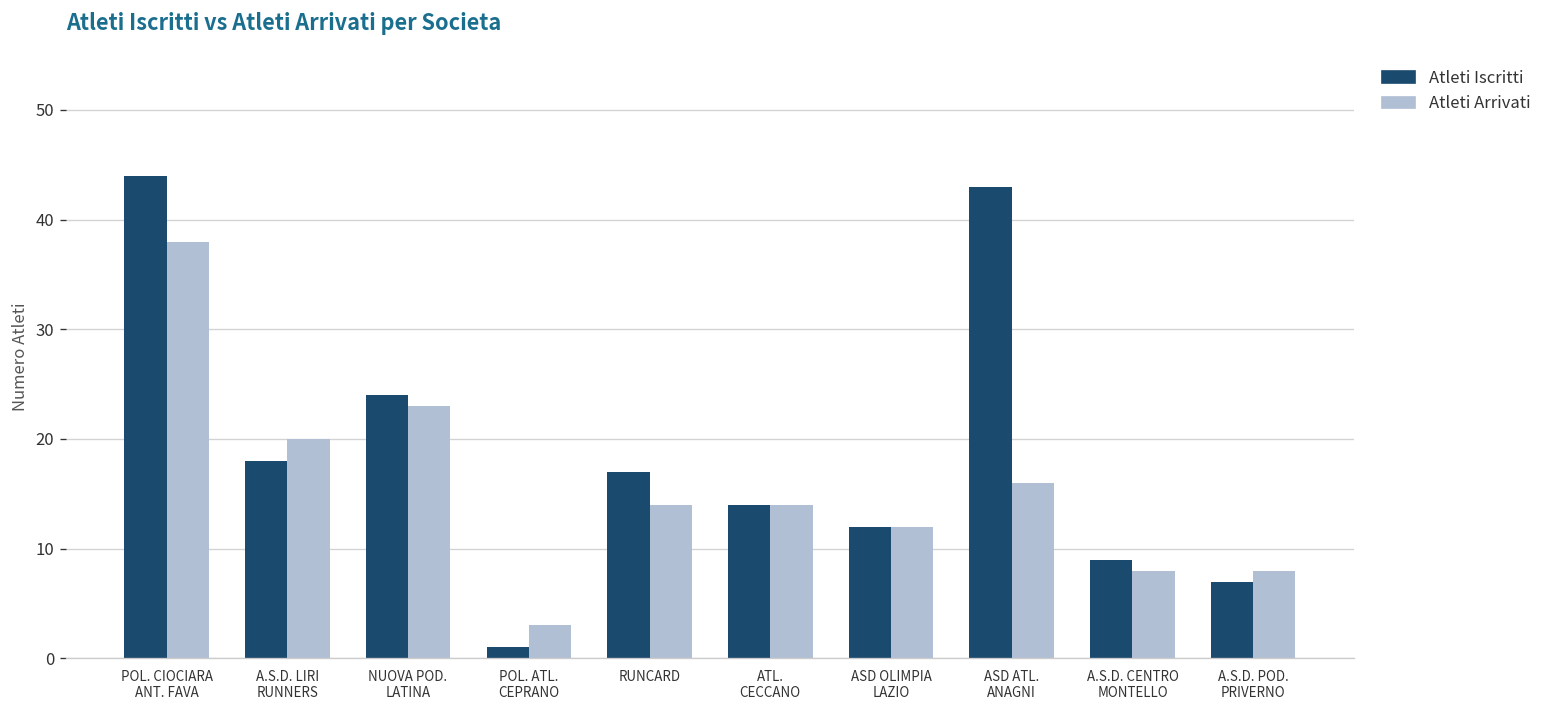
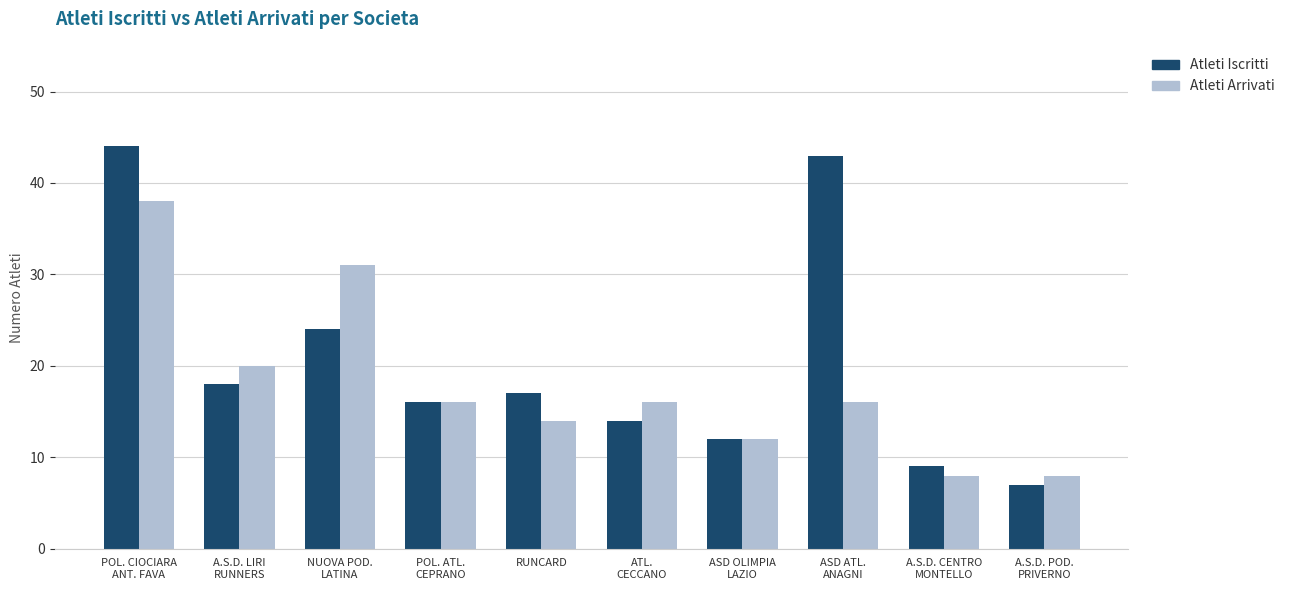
  {
    "Atleti Iscritti": {
      "POL. CIOCIARA ANT. FAVA": 44,
      "A.S.D. LIRI RUNNERS": 18,
      "NUOVA POD. LATINA": 24,
-     "POL. ATL. CEPRANO": 1,
+     "POL. ATL. CEPRANO": 16,
      "RUNCARD": 17,
      "ATL. CECCANO": 14,
      "ASD OLIMPIA LAZIO": 12,
      "ASD ATL. ANAGNI": 43,
      "A.S.D. CENTRO MONTELLO": 9,
      "A.S.D. POD. PRIVERNO": 7
    },
    "Atleti Arrivati": {
      "POL. CIOCIARA ANT. FAVA": 38,
      "A.S.D. LIRI RUNNERS": 20,
-     "NUOVA POD. LATINA": 23,
-     "POL. ATL. CEPRANO": 3,
+     "NUOVA POD. LATINA": 31,
+     "POL. ATL. CEPRANO": 16,
      "RUNCARD": 14,
-     "ATL. CECCANO": 14,
+     "ATL. CECCANO": 16,
      "ASD OLIMPIA LAZIO": 12,
      "ASD ATL. ANAGNI": 16,
      "A.S.D. CENTRO MONTELLO": 8,
      "A.S.D. POD. PRIVERNO": 8
    }
  }
